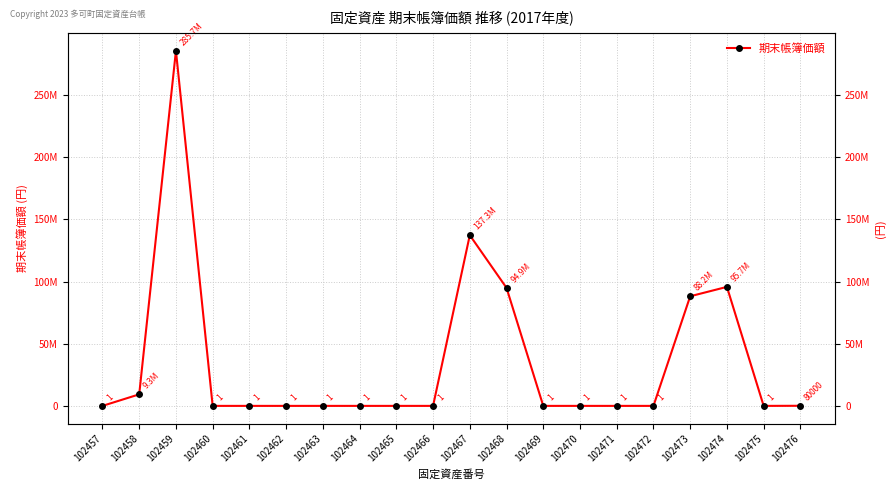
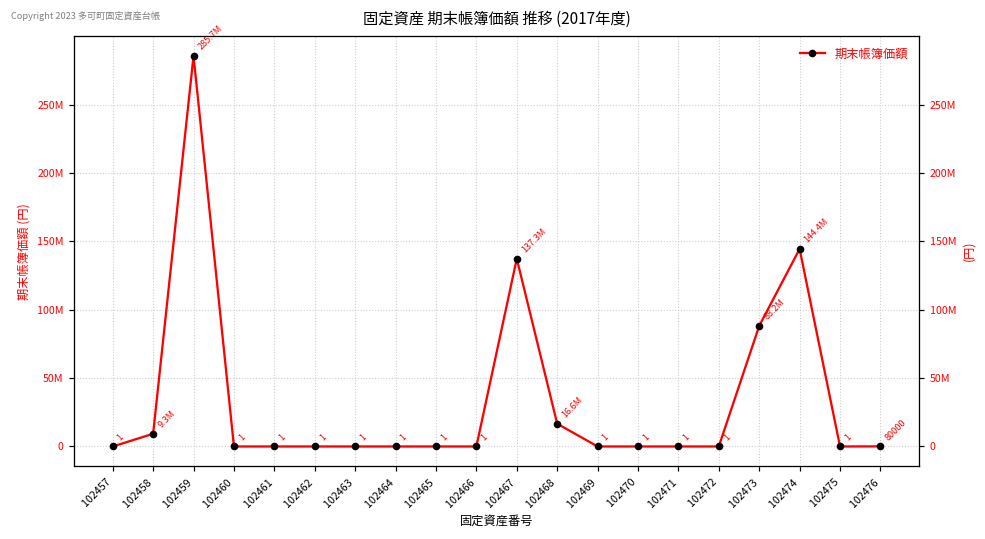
  {
    "102457": "1",
    "102458": "9.3M",
    "102459": "285.7M",
    "102460": "1",
    "102461": "1",
    "102462": "1",
    "102463": "1",
    "102464": "1",
    "102465": "1",
    "102466": "1",
    "102467": "137.3M",
-   "102468": "94.9M",
+   "102468": "16.6M",
    "102469": "1",
    "102470": "1",
    "102471": "1",
    "102472": "1",
    "102473": "88.2M",
-   "102474": "95.7M",
+   "102474": "144.4M",
    "102475": "1",
    "102476": "80000"
  }
